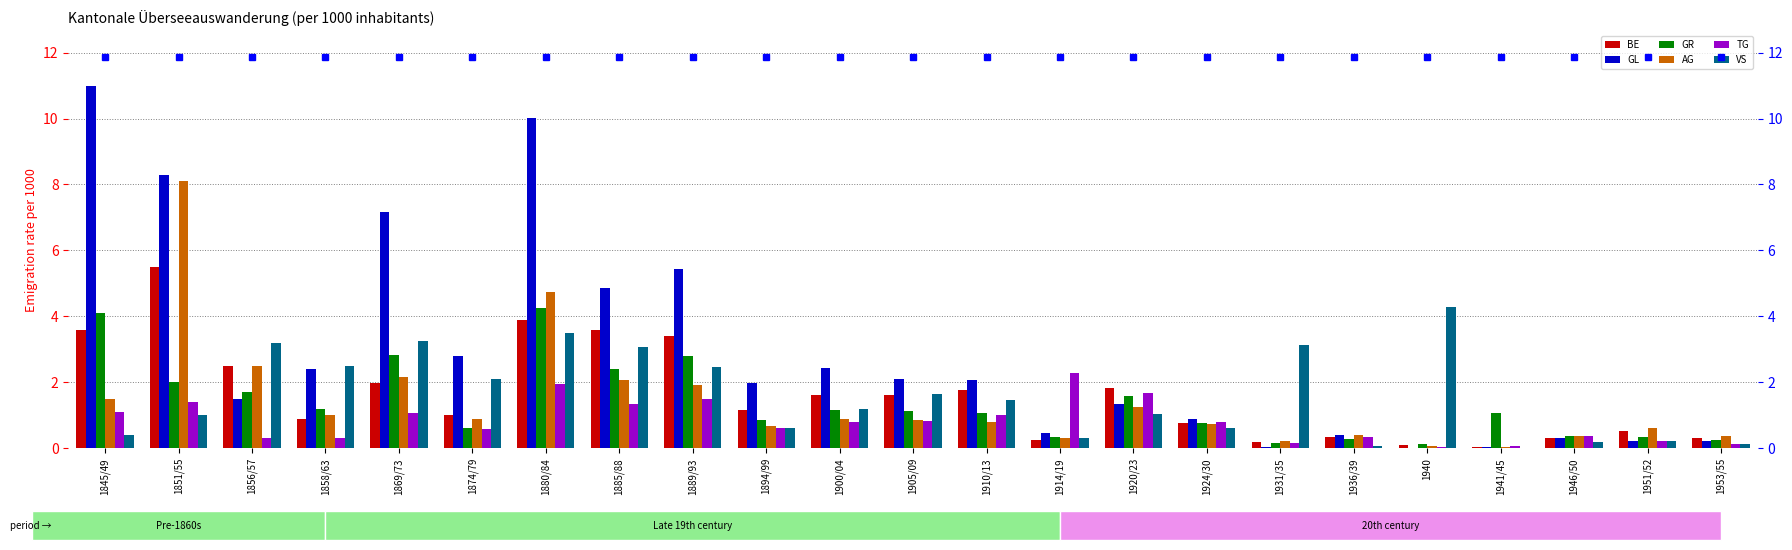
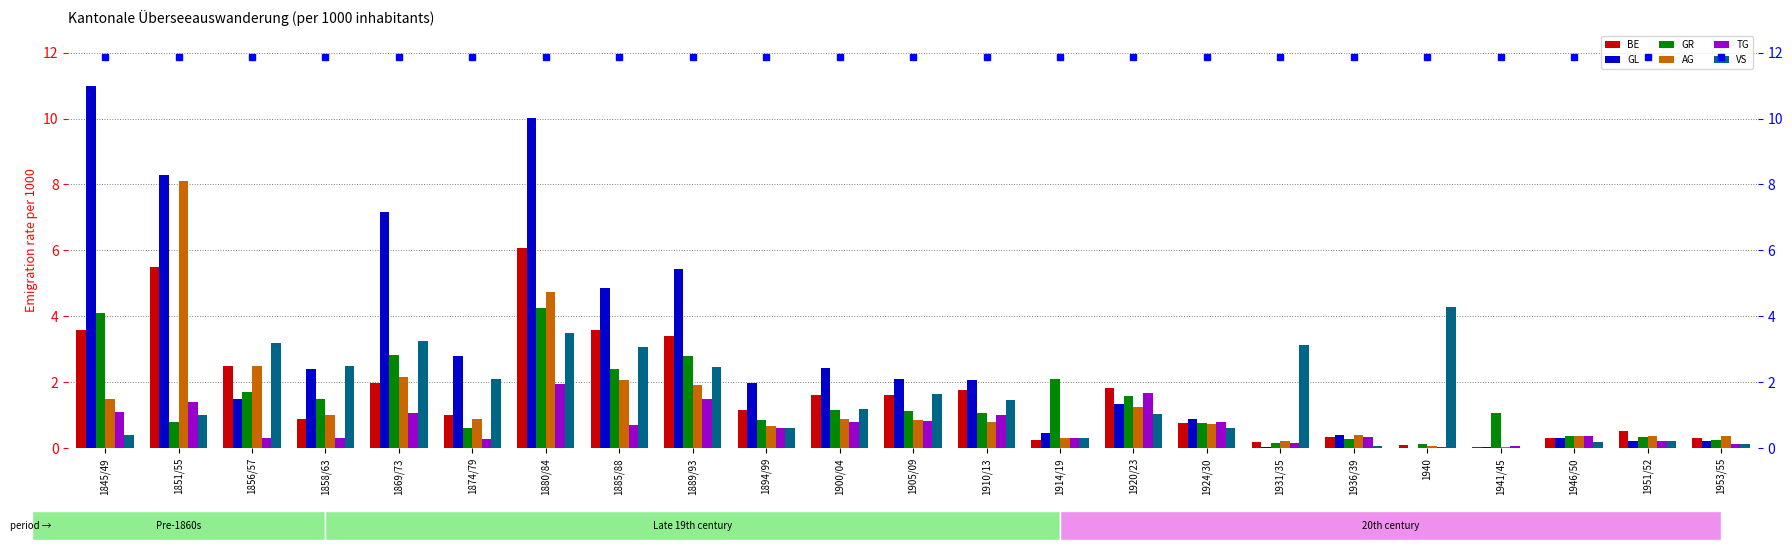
  {
    "BE": {
      "1845/49": 3.6,
      "1851/55": 5.5,
      "1856/57": 2.5,
      "1858/63": 0.9,
      "1869/73": 2.0,
      "1874/79": 1.0,
-     "1880/84": 3.9,
+     "1880/84": 6.1,
      "1885/88": 3.6,
      "1889/93": 3.4,
      "1894/99": 1.1,
      "1900/04": 1.6,
      "1905/09": 1.6,
      "1910/13": 1.8,
      "1914/19": 0.2,
      "1920/23": 1.8,
      "1924/30": 0.8,
      "1931/35": 0.2,
      "1936/39": 0.3,
      "1940": 0.1,
      "1946/50": 0.3,
      "1951/52": 0.5,
      "1953/55": 0.3
    },
    "GR": {
      "1845/49": 4.1,
-     "1851/55": 2.0,
+     "1851/55": 0.8,
      "1856/57": 1.7,
-     "1858/63": 1.2,
+     "1858/63": 1.5,
      "1869/73": 2.8,
      "1874/79": 0.6,
      "1880/84": 4.3,
      "1885/88": 2.4,
      "1889/93": 2.8,
      "1894/99": 0.9,
      "1900/04": 1.2,
      "1905/09": 1.1,
      "1910/13": 1.1,
-     "1914/19": 0.3,
+     "1914/19": 2.1,
      "1920/23": 1.6,
      "1924/30": 0.8,
      "1931/35": 0.2,
      "1936/39": 0.3,
      "1940": 0.1,
      "1941/45": 1.1,
      "1946/50": 0.4,
      "1951/52": 0.3,
      "1953/55": 0.3
    },
    "AG": {
      "1845/49": 1.5,
      "1851/55": 8.1,
      "1856/57": 2.5,
      "1858/63": 1.0,
      "1869/73": 2.2,
      "1874/79": 0.9,
      "1880/84": 4.7,
      "1885/88": 2.1,
      "1889/93": 1.9,
      "1894/99": 0.7,
      "1900/04": 0.9,
      "1905/09": 0.9,
      "1910/13": 0.8,
      "1914/19": 0.3,
      "1920/23": 1.3,
      "1924/30": 0.7,
      "1931/35": 0.2,
      "1936/39": 0.4,
      "1946/50": 0.4,
-     "1951/52": 0.6,
+     "1951/52": 0.4,
      "1953/55": 0.4
    },
    "TG": {
      "1845/49": 1.1,
      "1851/55": 1.4,
      "1856/57": 0.3,
      "1858/63": 0.3,
      "1869/73": 1.1,
-     "1874/79": 0.6,
+     "1874/79": 0.3,
      "1880/84": 2.0,
-     "1885/88": 1.3,
+     "1885/88": 0.7,
      "1889/93": 1.5,
      "1894/99": 0.6,
      "1900/04": 0.8,
      "1905/09": 0.8,
      "1910/13": 1.0,
-     "1914/19": 2.3,
+     "1914/19": 0.3,
      "1920/23": 1.7,
      "1924/30": 0.8,
      "1931/35": 0.2,
      "1936/39": 0.3,
      "1946/50": 0.4,
      "1951/52": 0.2,
      "1953/55": 0.1
    },
    "VS": {
      "1845/49": 0.4,
      "1851/55": 1.0,
      "1856/57": 3.2,
      "1858/63": 2.5,
      "1869/73": 3.3,
      "1874/79": 2.1,
      "1880/84": 3.5,
      "1885/88": 3.1,
      "1889/93": 2.5,
      "1894/99": 0.6,
      "1900/04": 1.2,
      "1905/09": 1.6,
      "1910/13": 1.5,
      "1914/19": 0.3,
      "1920/23": 1.0,
      "1924/30": 0.6,
      "1931/35": 3.1,
      "1940": 4.3,
      "1946/50": 0.2,
      "1951/52": 0.2,
      "1953/55": 0.1
    }
  }
